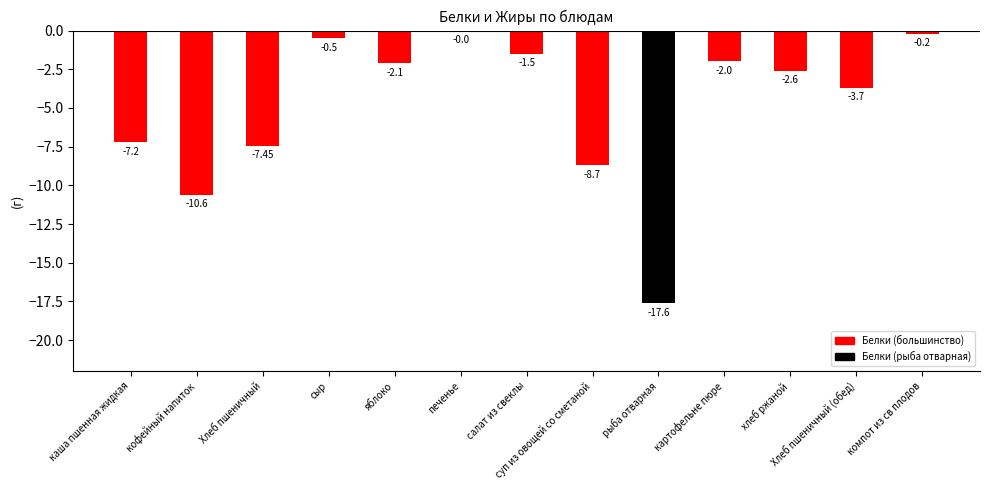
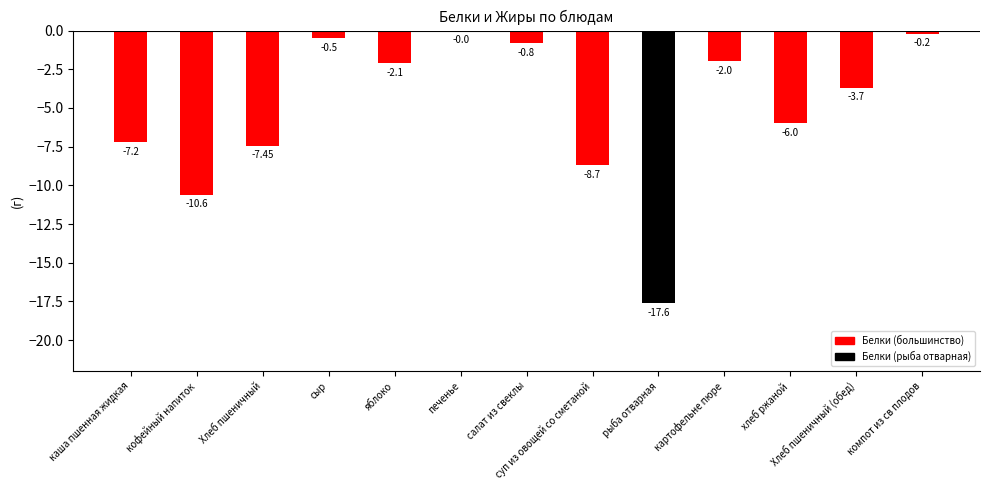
  {
    "каша пшенная жидкая": -7.2,
    "кофейный напиток": -10.6,
    "Хлеб пшеничный": -7.45,
    "сыр": -0.5,
    "яблоко": -2.1,
    "печенье": -0.0,
-   "салат из свеклы": -1.5,
+   "салат из свеклы": -0.8,
    "суп из овощей со сметаной": -8.7,
    "рыба отварная": -17.6,
    "картофельне пюре": -2.0,
-   "хлеб ржаной": -2.6,
+   "хлеб ржаной": -6.0,
    "Хлеб пшеничный (обед)": -3.7,
    "компот из св плодов": -0.2
  }
